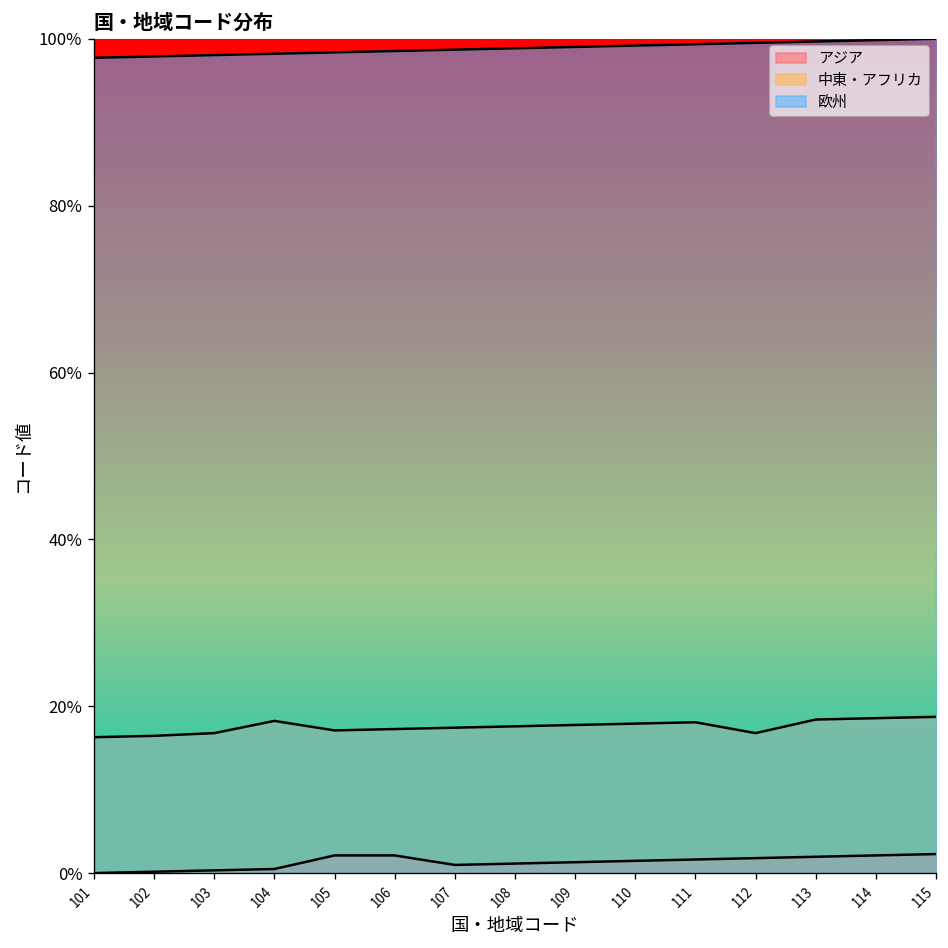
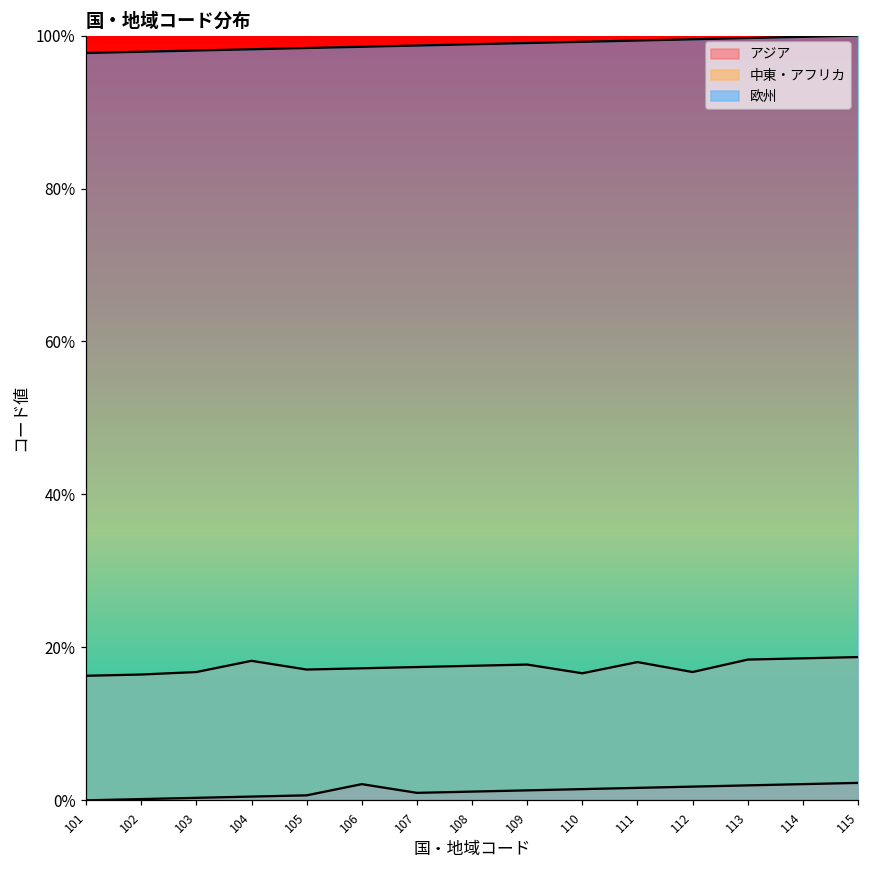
  {
    "アジア": {
      "101": "0%",
      "102": "0%",
      "103": "0%",
      "104": "0%",
-     "105": "2%",
+     "105": "1%",
      "106": "2%",
      "107": "1%",
      "108": "1%",
      "109": "1%",
      "110": "1%",
      "111": "2%",
      "112": "2%",
      "113": "2%",
      "114": "2%",
      "115": "2%"
    },
    "中東・アフリカ": {
      "101": "16%",
      "102": "16%",
      "103": "17%",
      "104": "18%",
      "105": "17%",
      "106": "17%",
      "107": "17%",
      "108": "18%",
      "109": "18%",
-     "110": "18%",
+     "110": "17%",
      "111": "18%",
      "112": "17%",
      "113": "18%",
      "114": "19%",
      "115": "19%"
    },
    "欧州": {
      "101": "98%",
      "102": "98%",
      "103": "98%",
      "104": "98%",
      "105": "98%",
      "106": "99%",
      "107": "99%",
      "108": "99%",
      "109": "99%",
      "110": "99%",
      "111": "99%",
      "112": "100%",
      "113": "100%",
      "114": "100%",
      "115": "100%"
    }
  }
